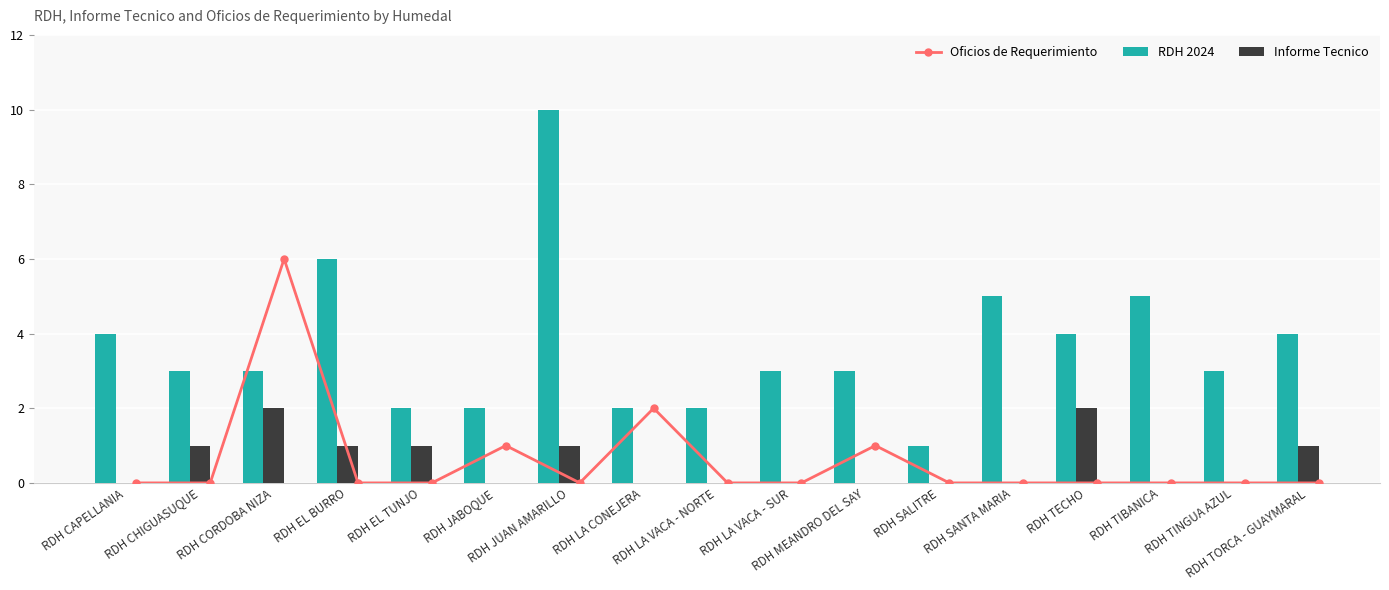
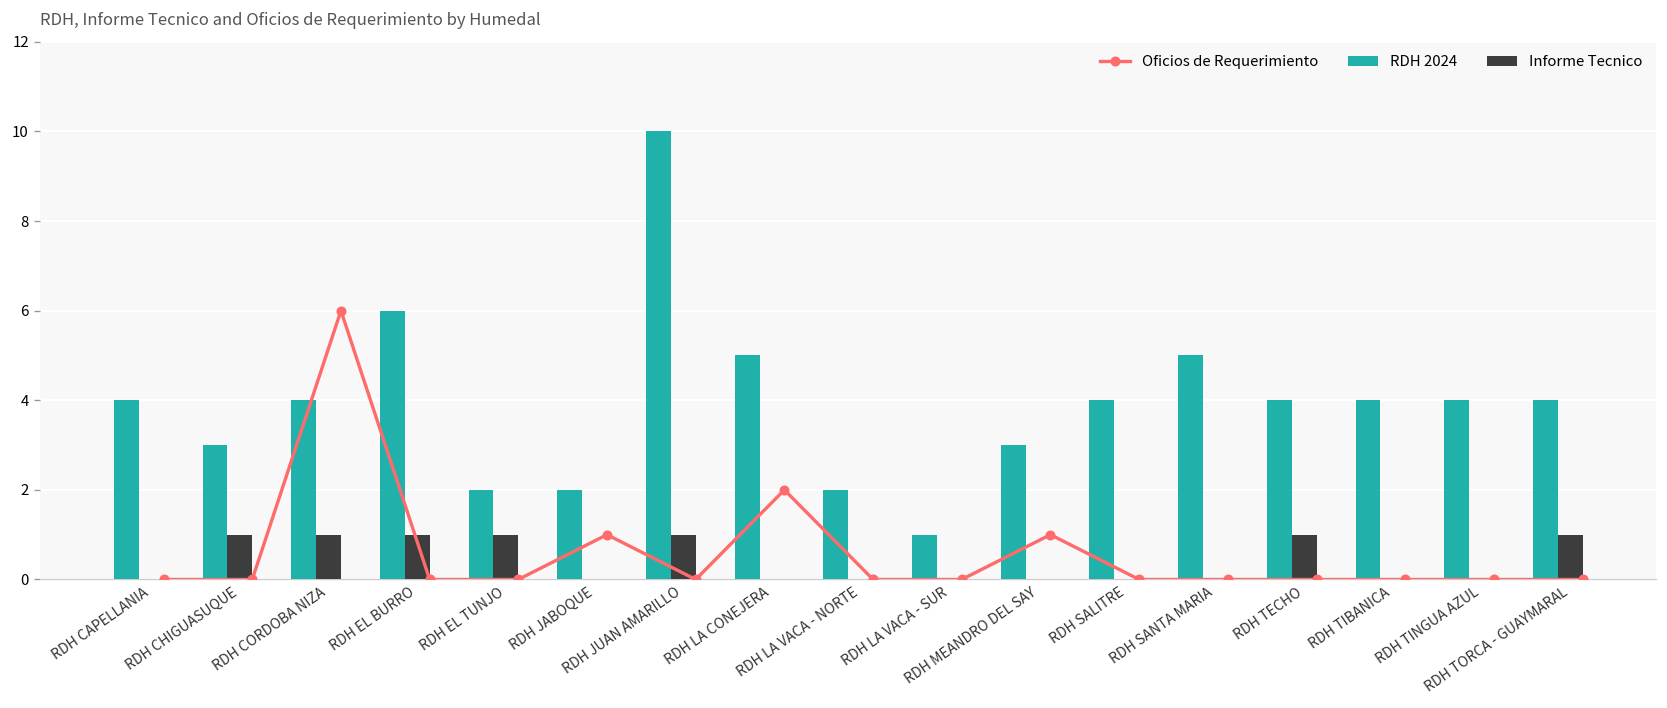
  {
    "RDH 2024": {
      "RDH CAPELLANIA": 4,
      "RDH CHIGUASUQUE": 3,
-     "RDH CORDOBA NIZA": 3,
+     "RDH CORDOBA NIZA": 4,
      "RDH EL BURRO": 6,
      "RDH EL TUNJO": 2,
      "RDH JABOQUE": 2,
      "RDH JUAN AMARILLO": 10,
-     "RDH LA CONEJERA": 2,
+     "RDH LA CONEJERA": 5,
      "RDH LA VACA - NORTE": 2,
-     "RDH LA VACA - SUR": 3,
+     "RDH LA VACA - SUR": 1,
      "RDH MEANDRO DEL SAY": 3,
-     "RDH SALITRE": 1,
+     "RDH SALITRE": 4,
      "RDH SANTA MARIA": 5,
      "RDH TECHO": 4,
-     "RDH TIBANICA": 5,
-     "RDH TINGUA AZUL": 3,
+     "RDH TIBANICA": 4,
+     "RDH TINGUA AZUL": 4,
      "RDH TORCA - GUAYMARAL": 4
    },
    "Informe Tecnico": {
      "RDH CAPELLANIA": 0,
      "RDH CHIGUASUQUE": 1,
-     "RDH CORDOBA NIZA": 2,
+     "RDH CORDOBA NIZA": 1,
      "RDH EL BURRO": 1,
      "RDH EL TUNJO": 1,
      "RDH JABOQUE": 0,
      "RDH JUAN AMARILLO": 1,
      "RDH LA CONEJERA": 0,
      "RDH LA VACA - NORTE": 0,
      "RDH LA VACA - SUR": 0,
      "RDH MEANDRO DEL SAY": 0,
      "RDH SALITRE": 0,
      "RDH SANTA MARIA": 0,
-     "RDH TECHO": 2,
+     "RDH TECHO": 1,
      "RDH TIBANICA": 0,
      "RDH TINGUA AZUL": 0,
      "RDH TORCA - GUAYMARAL": 1
    }
  }
